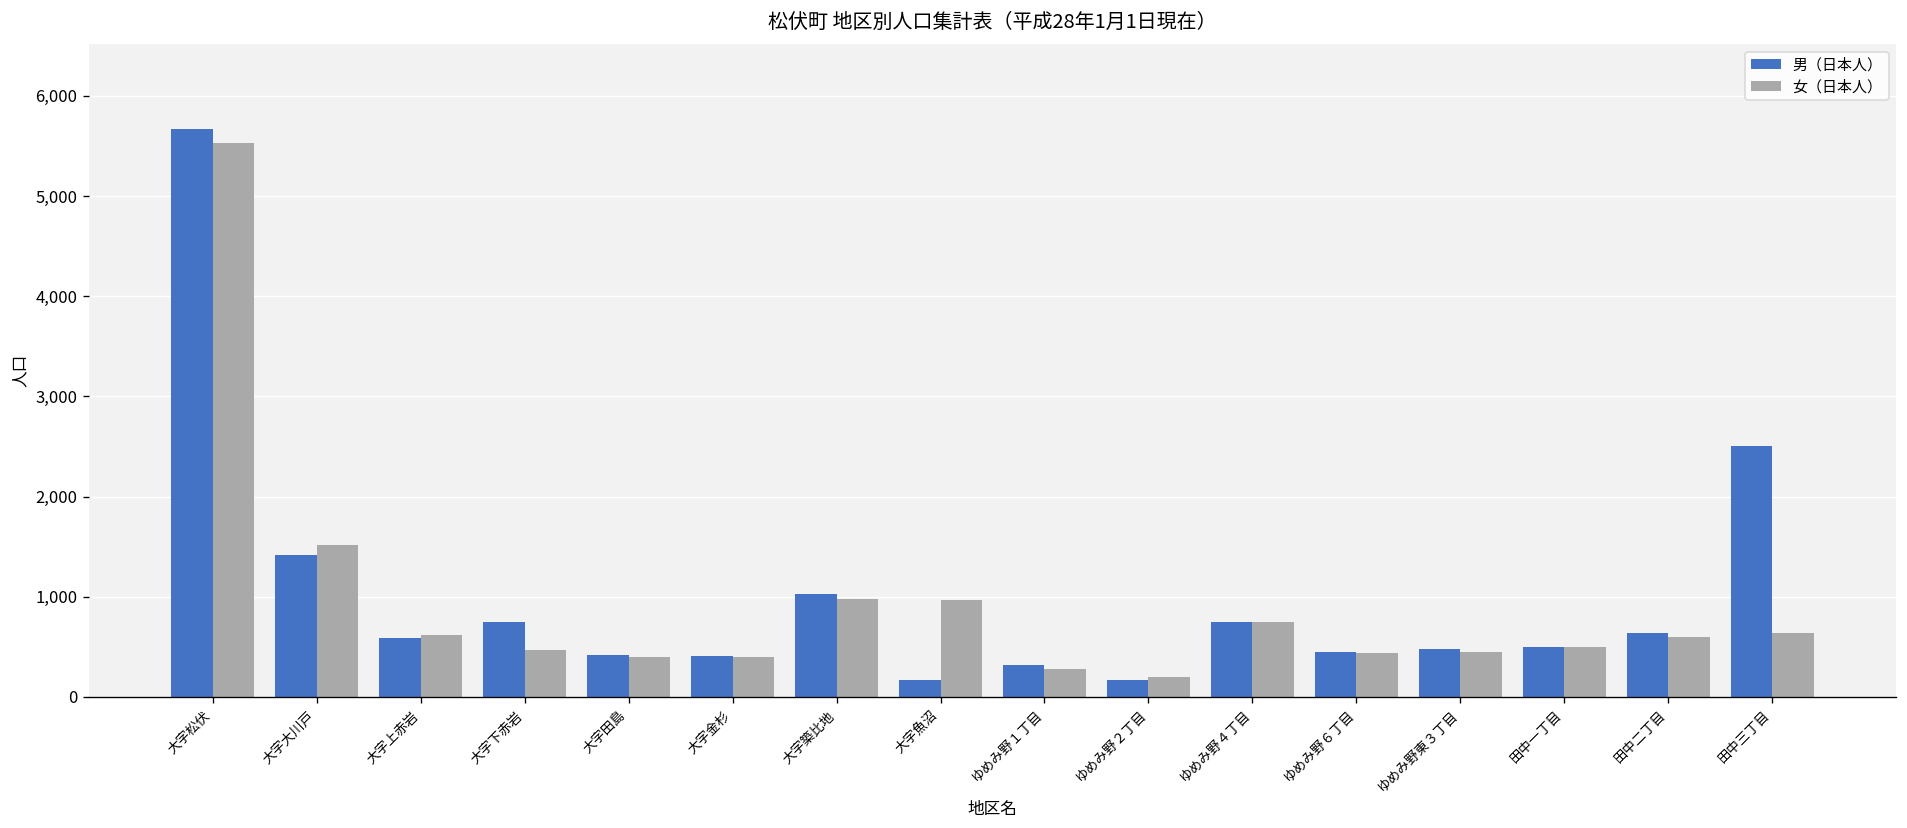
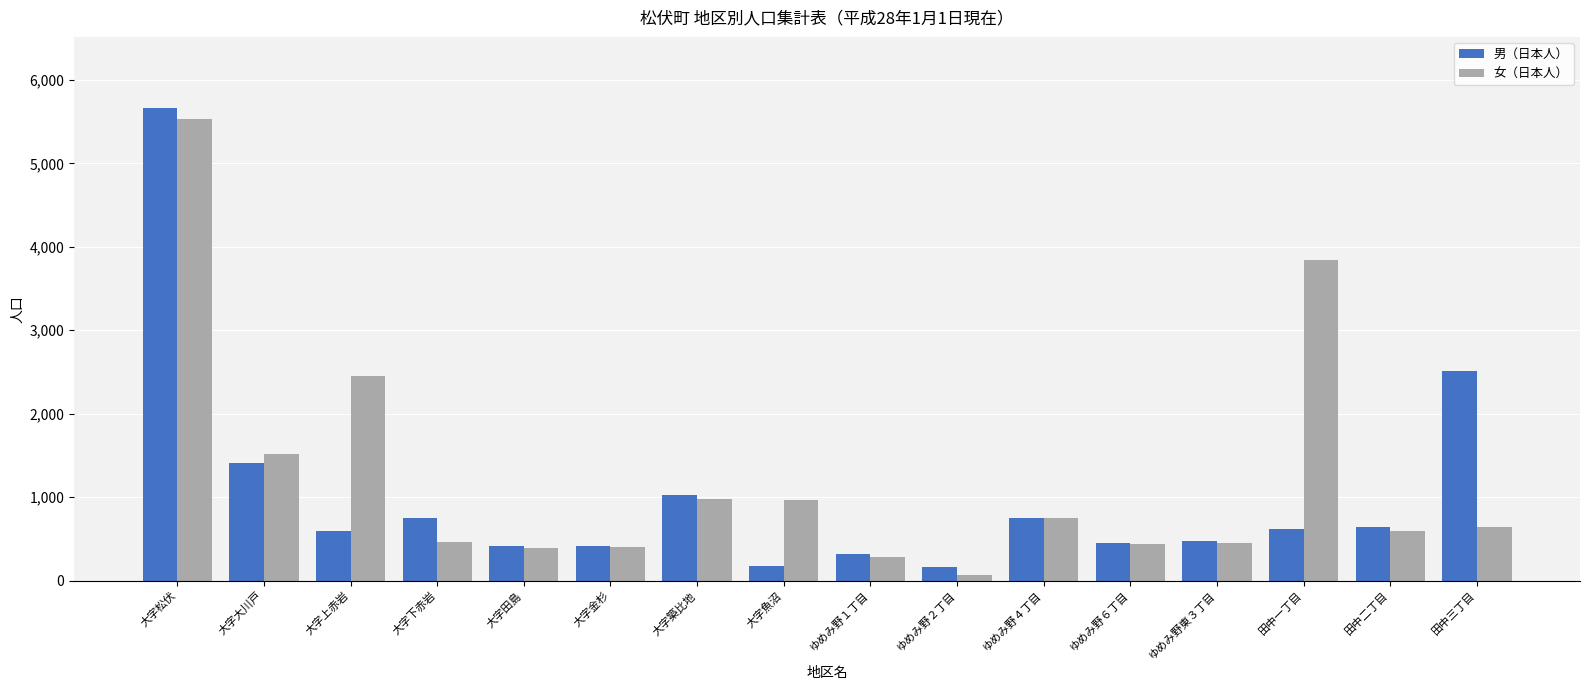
  {
    "男（日本人）": {
      "大字松伏": "5,700",
      "大字大川戸": "1,400",
      "大字上赤岩": "600",
      "大字下赤岩": "700",
      "大字田島": "400",
      "大字金杉": "400",
      "大字築比地": "1,000",
      "大字魚沼": "200",
      "ゆめみ野１丁目": "300",
      "ゆめみ野２丁目": "200",
      "ゆめみ野４丁目": "700",
      "ゆめみ野６丁目": "500",
      "ゆめみ野東３丁目": "500",
-     "田中一丁目": "500",
+     "田中一丁目": "600",
      "田中二丁目": "600",
      "田中三丁目": "2,500"
    },
    "女（日本人）": {
      "大字松伏": "5,500",
      "大字大川戸": "1,500",
-     "大字上赤岩": "600",
+     "大字上赤岩": "2,500",
      "大字下赤岩": "500",
      "大字田島": "400",
      "大字金杉": "400",
      "大字築比地": "1,000",
      "大字魚沼": "1,000",
      "ゆめみ野１丁目": "300",
-     "ゆめみ野２丁目": "200",
+     "ゆめみ野２丁目": "100",
      "ゆめみ野４丁目": "700",
      "ゆめみ野６丁目": "400",
      "ゆめみ野東３丁目": "400",
-     "田中一丁目": "500",
+     "田中一丁目": "3,800",
      "田中二丁目": "600",
      "田中三丁目": "600"
    }
  }
